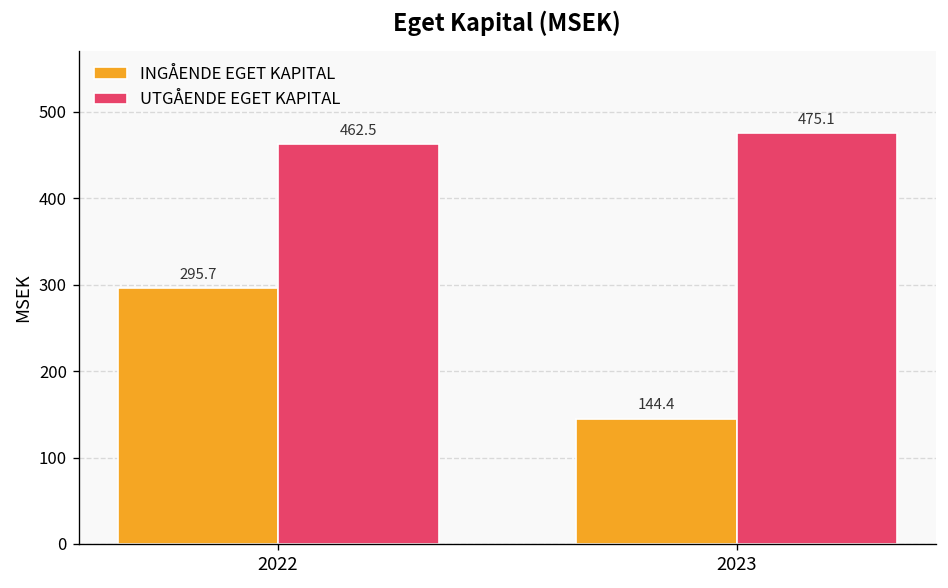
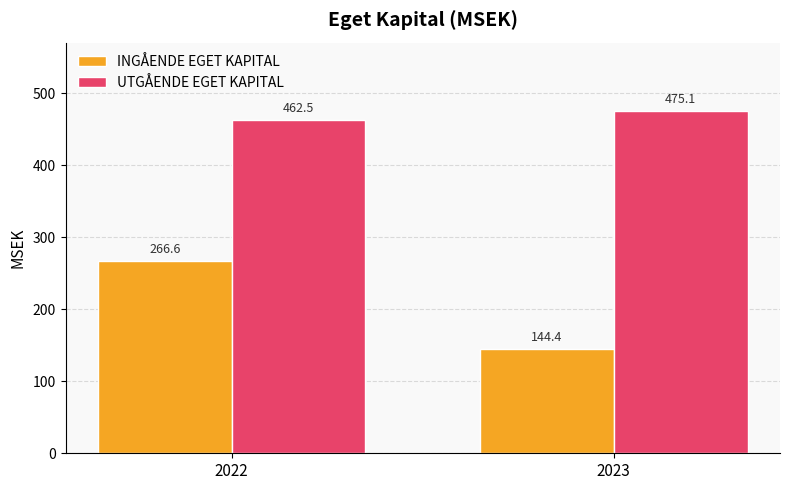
  {
    "INGÅENDE EGET KAPITAL": {
-     "2022": 295.7,
+     "2022": 266.6,
      "2023": 144.4
    },
    "UTGÅENDE EGET KAPITAL": {
      "2022": 462.5,
      "2023": 475.1
    }
  }
